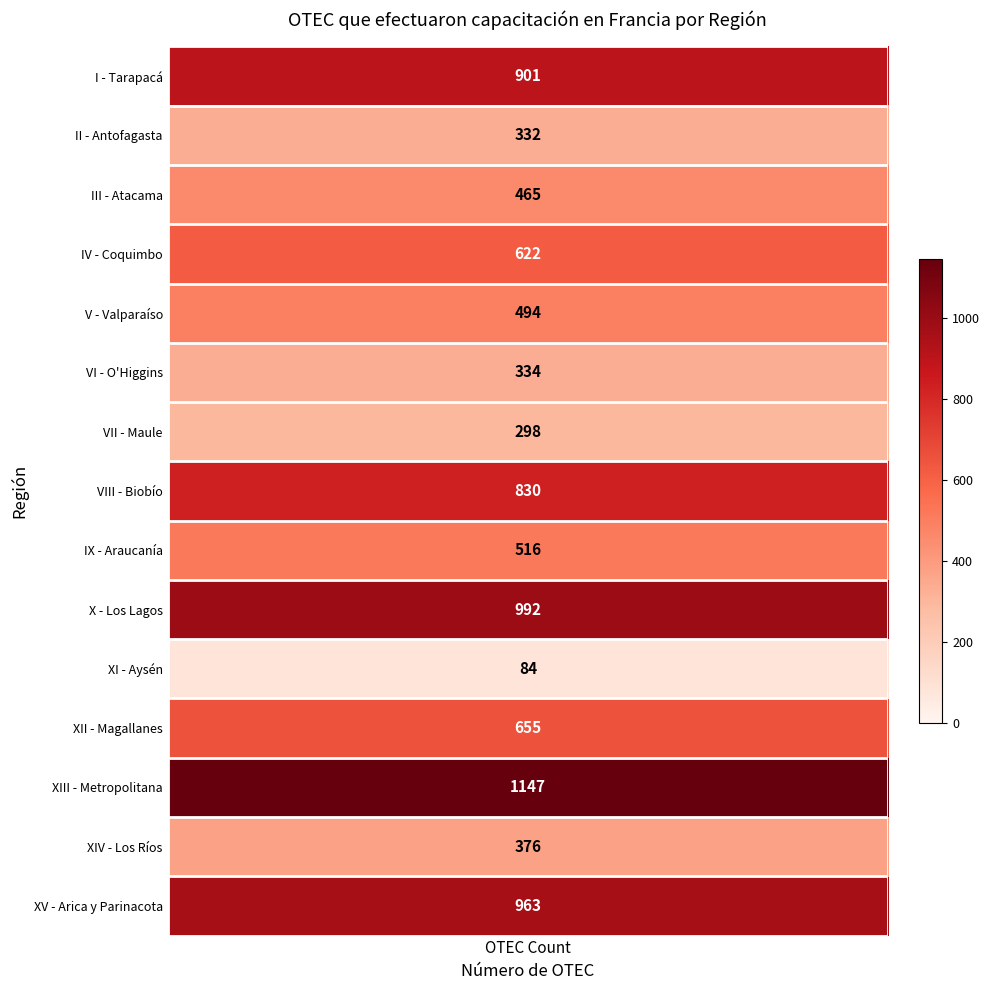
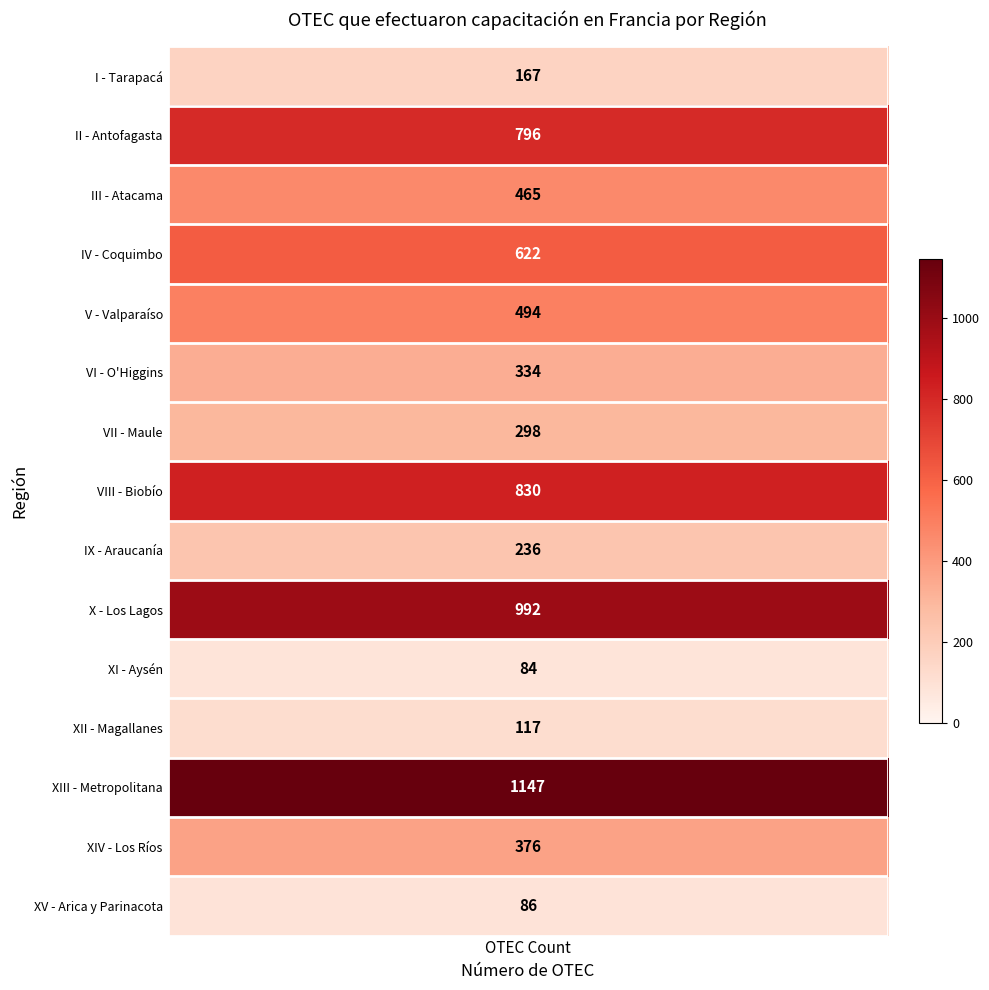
  {
    "I - Tarapacá": {
-     "OTEC Count": 901
+     "OTEC Count": 167
    },
    "II - Antofagasta": {
-     "OTEC Count": 332
+     "OTEC Count": 796
    },
    "III - Atacama": {
      "OTEC Count": 465
    },
    "IV - Coquimbo": {
      "OTEC Count": 622
    },
    "V - Valparaíso": {
      "OTEC Count": 494
    },
    "VI - O'Higgins": {
      "OTEC Count": 334
    },
    "VII - Maule": {
      "OTEC Count": 298
    },
    "VIII - Biobío": {
      "OTEC Count": 830
    },
    "IX - Araucanía": {
-     "OTEC Count": 516
+     "OTEC Count": 236
    },
    "X - Los Lagos": {
      "OTEC Count": 992
    },
    "XI - Aysén": {
      "OTEC Count": 84
    },
    "XII - Magallanes": {
-     "OTEC Count": 655
+     "OTEC Count": 117
    },
    "XIII - Metropolitana": {
      "OTEC Count": 1147
    },
    "XIV - Los Ríos": {
      "OTEC Count": 376
    },
    "XV - Arica y Parinacota": {
-     "OTEC Count": 963
+     "OTEC Count": 86
    }
  }
